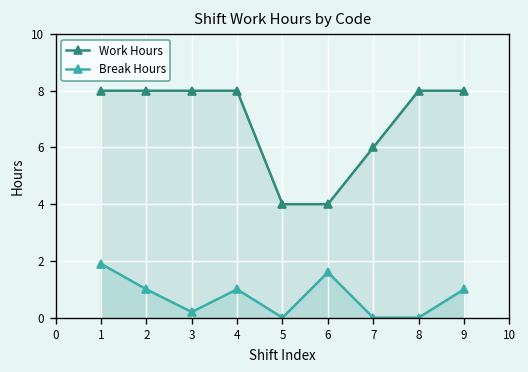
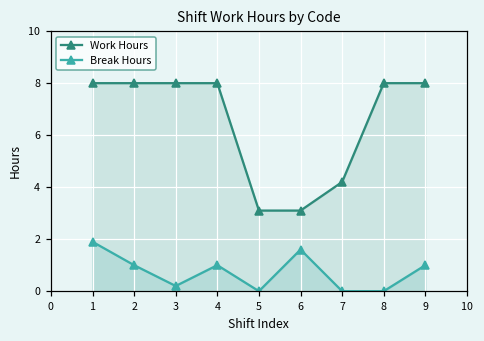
  {
    "Work Hours": {
      "1": 8.0,
      "2": 8.0,
      "3": 8.0,
      "4": 8.0,
-     "5": 4.0,
-     "6": 4.0,
-     "7": 6.0,
+     "5": 3.1,
+     "6": 3.1,
+     "7": 4.2,
      "8": 8.0,
      "9": 8.0
    },
    "Break Hours": {
      "1": 1.9,
      "2": 1.0,
      "3": 0.2,
      "4": 1.0,
      "5": 0.0,
      "6": 1.6,
      "7": 0.0,
      "8": 0.0,
      "9": 1.0
    }
  }
